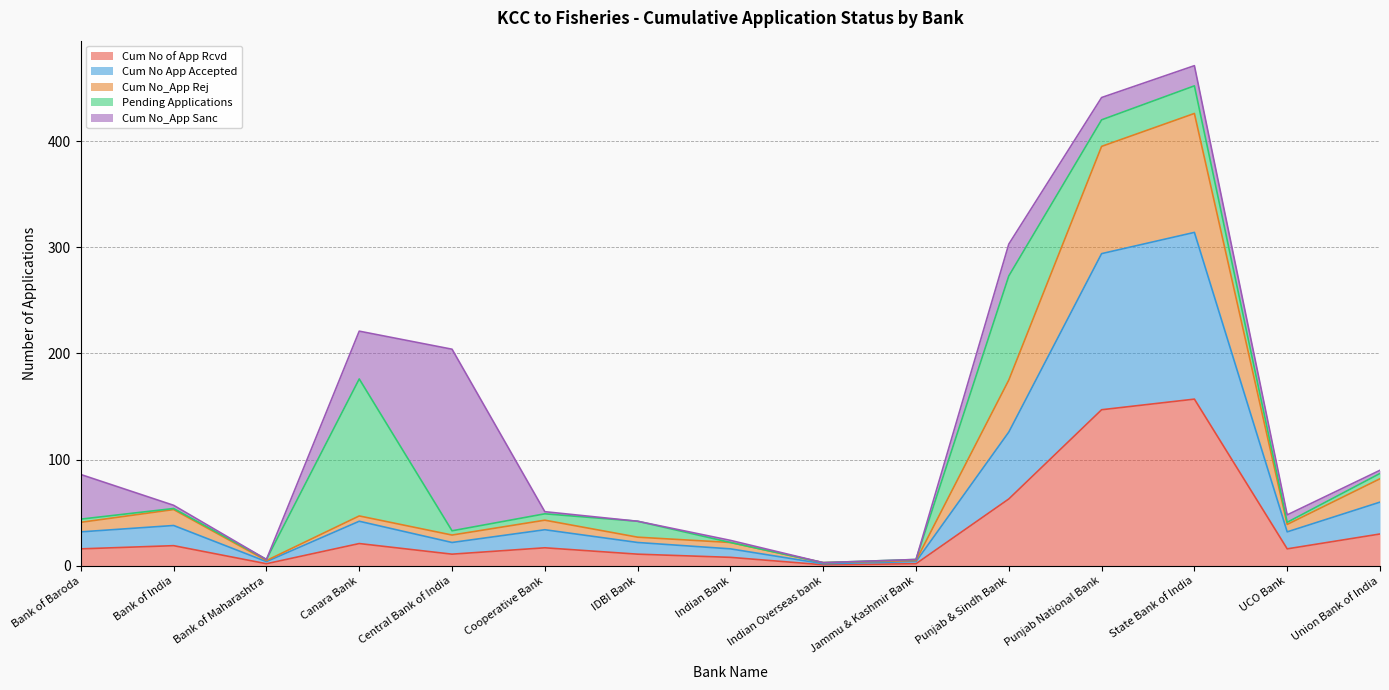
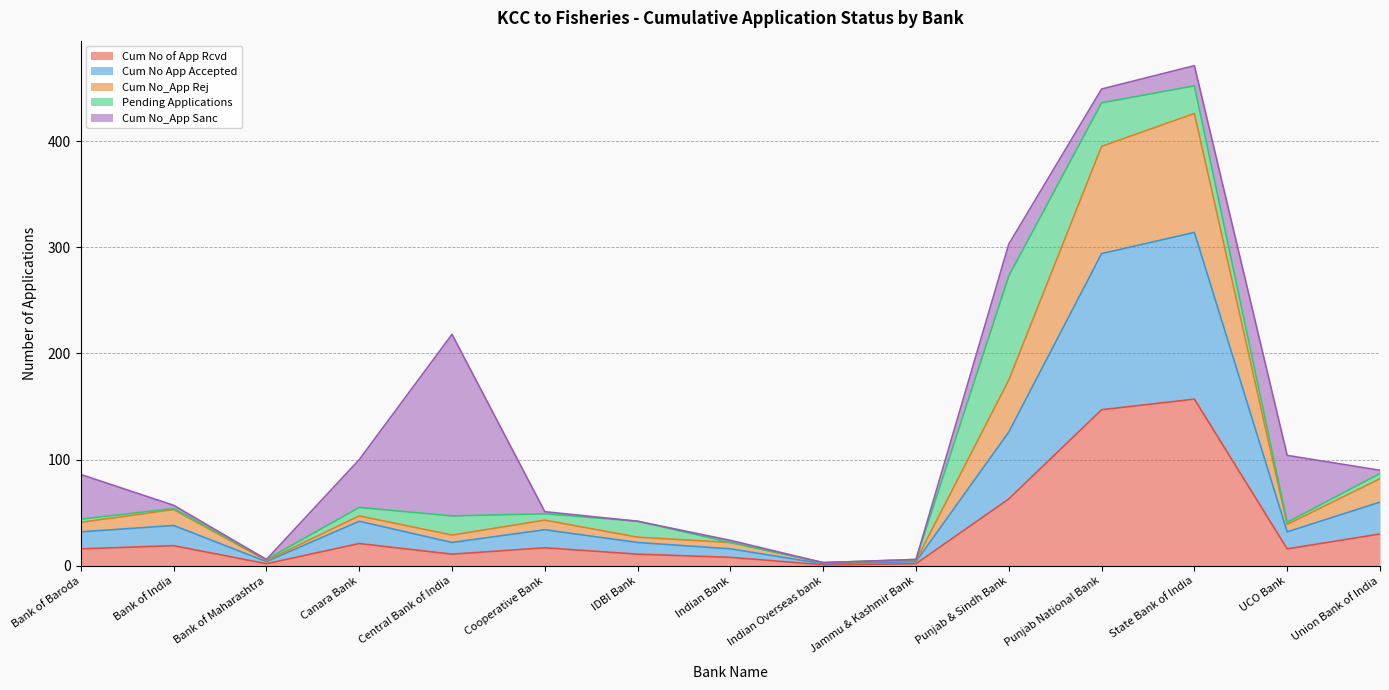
  {
    "Cum No App Accepted": {
      "Bank of Baroda": 16,
      "Bank of India": 19,
      "Canara Bank": 21,
      "Central Bank of India": 11,
      "Cooperative Bank": 17,
      "IDBI Bank": 11,
      "Indian Bank": 8,
      "Punjab & Sindh Bank": 63,
      "Punjab National Bank": 147,
      "State Bank of India": 157,
      "UCO Bank": 16,
      "Union Bank of India": 30
    },
    "Pending Applications": {
      "Bank of Baroda": 3,
-     "Canara Bank": 129,
-     "Central Bank of India": 4,
+     "Canara Bank": 8,
+     "Central Bank of India": 18,
      "Punjab & Sindh Bank": 98,
-     "Punjab National Bank": 25,
+     "Punjab National Bank": 41,
      "State Bank of India": 26,
      "Union Bank of India": 5
    },
    "Cum No_App Sanc": {
      "Bank of Baroda": 42,
      "Bank of India": 3,
      "Canara Bank": 45,
      "Central Bank of India": 171,
      "Punjab & Sindh Bank": 30,
-     "Punjab National Bank": 21,
+     "Punjab National Bank": 13,
      "State Bank of India": 19,
-     "UCO Bank": 7,
+     "UCO Bank": 63,
      "Union Bank of India": 3
    }
  }
